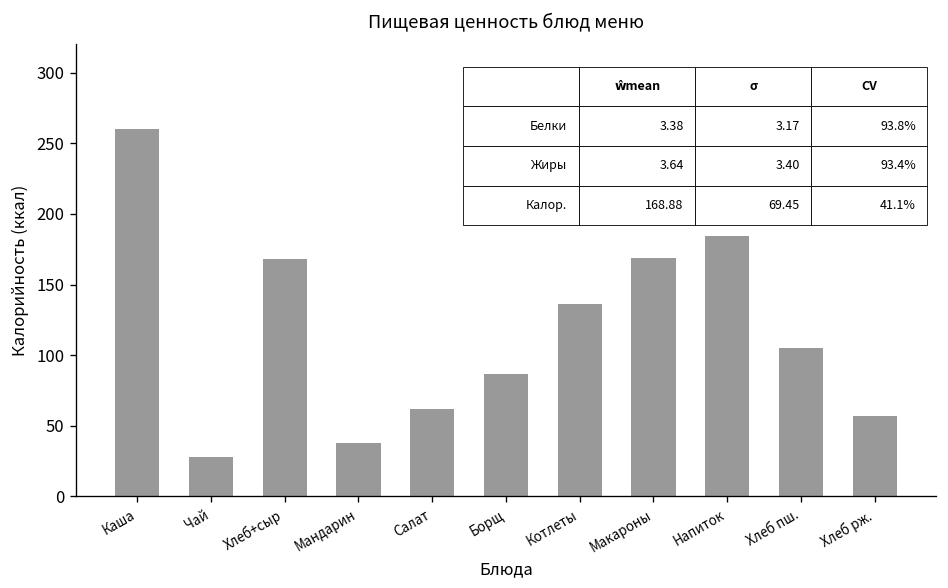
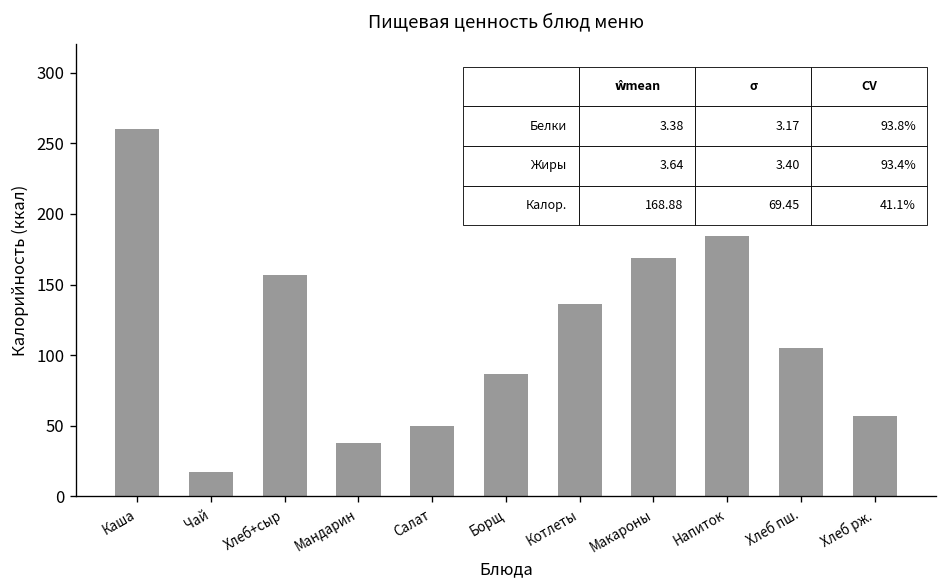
  {
    "Каша": 260,
-   "Чай": 28,
-   "Хлеб+сыр": 168,
+   "Чай": 17,
+   "Хлеб+сыр": 157,
    "Мандарин": 38,
-   "Салат": 62,
+   "Салат": 50,
    "Борщ": 87,
    "Котлеты": 136,
    "Макароны": 168,
    "Напиток": 184,
    "Хлеб пш.": 105,
    "Хлеб рж.": 57
  }
